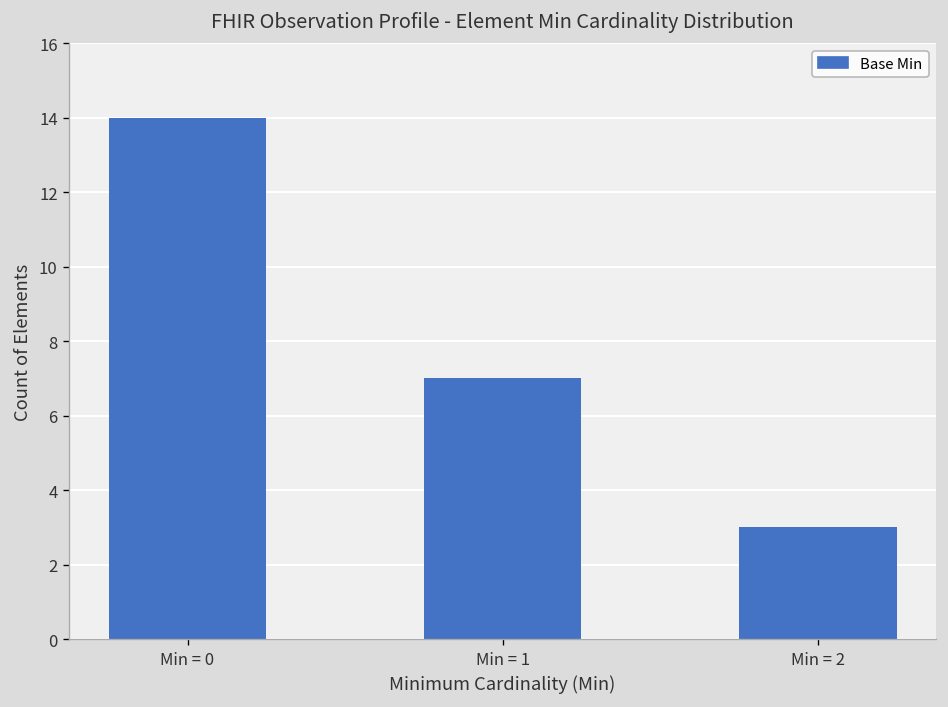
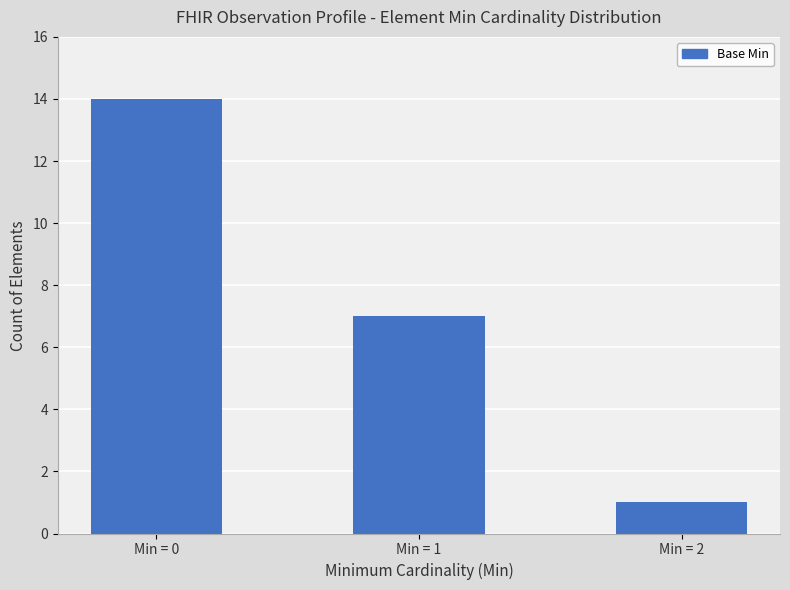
  {
    "Min = 0": 14,
    "Min = 1": 7,
-   "Min = 2": 3
+   "Min = 2": 1
  }
